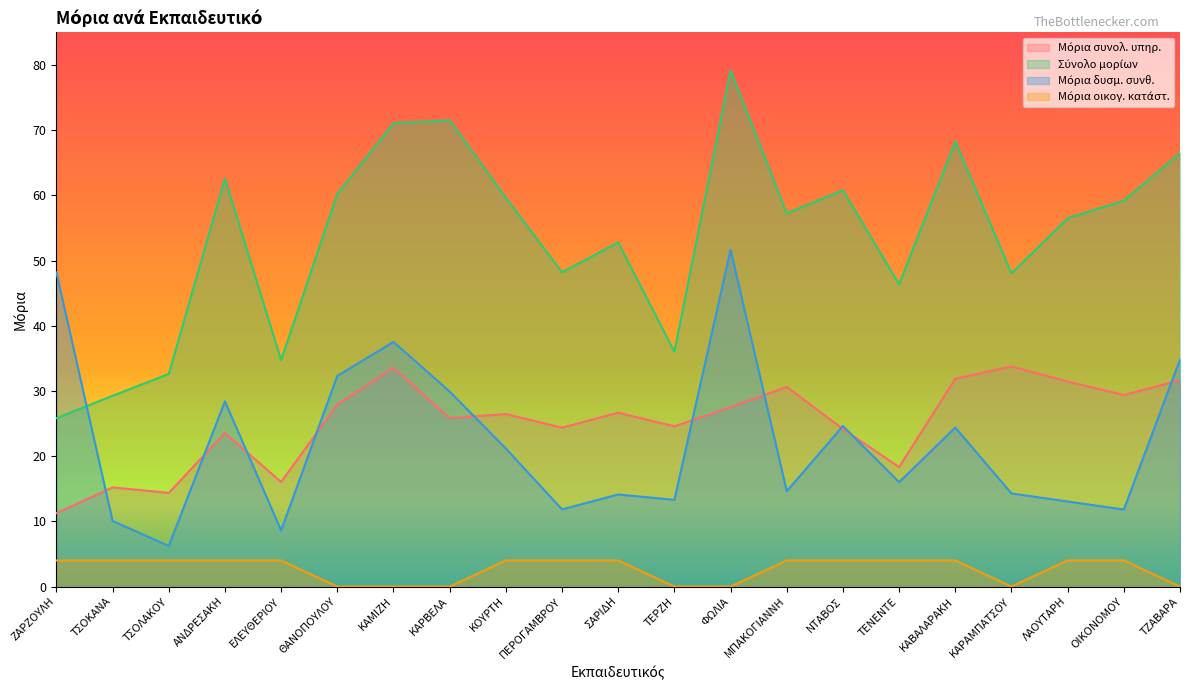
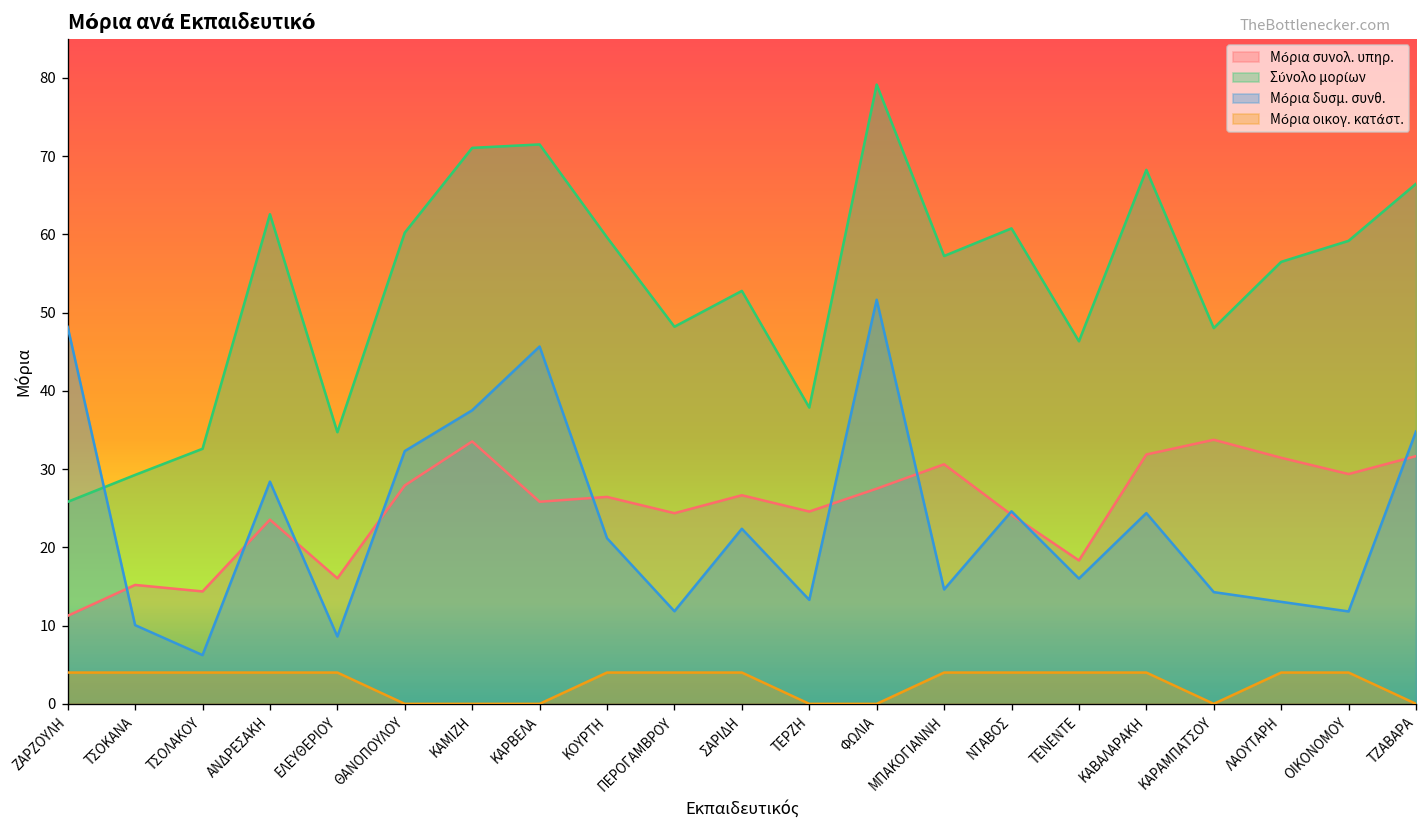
  {
    "Σύνολο μορίων": {
      "ΖΑΡΖΟΥΛΗ": 26,
      "ΤΣΟΚΑΝΑ": 29,
      "ΤΣΟΛΑΚΟΥ": 33,
      "ΑΝΔΡΕΣΑΚΗ": 63,
      "ΕΛΕΥΘΕΡΙΟΥ": 35,
      "ΘΑΝΟΠΟΥΛΟΥ": 60,
      "ΚΑΜΙΖΗ": 71,
      "ΚΑΡΒΕΛΑ": 72,
      "ΚΟΥΡΤΗ": 60,
      "ΠΕΡΟΓΑΜΒΡΟΥ": 48,
      "ΣΑΡΙΔΗ": 53,
-     "ΤΕΡΖΗ": 36,
+     "ΤΕΡΖΗ": 38,
      "ΦΩΛΙΑ": 79,
      "ΜΠΑΚΟΓΙΑΝΝΗ": 57,
      "ΝΤΑΒΟΣ": 61,
      "ΤΕΝΕΝΤΕ": 46,
      "ΚΑΒΑΛΑΡΑΚΗ": 68,
      "ΚΑΡΑΜΠΑΤΣΟΥ": 48,
      "ΛΑΟΥΤΑΡΗ": 56,
      "ΟΙΚΟΝΟΜΟΥ": 59,
      "ΤΖΑΒΑΡΑ": 66
    },
    "Μόρια δυσμ. συνθ.": {
      "ΖΑΡΖΟΥΛΗ": 48,
      "ΤΣΟΚΑΝΑ": 10,
      "ΤΣΟΛΑΚΟΥ": 6,
      "ΑΝΔΡΕΣΑΚΗ": 28,
      "ΕΛΕΥΘΕΡΙΟΥ": 9,
      "ΘΑΝΟΠΟΥΛΟΥ": 32,
      "ΚΑΜΙΖΗ": 38,
-     "ΚΑΡΒΕΛΑ": 30,
+     "ΚΑΡΒΕΛΑ": 46,
      "ΚΟΥΡΤΗ": 21,
      "ΠΕΡΟΓΑΜΒΡΟΥ": 12,
-     "ΣΑΡΙΔΗ": 14,
+     "ΣΑΡΙΔΗ": 22,
      "ΤΕΡΖΗ": 13,
      "ΦΩΛΙΑ": 52,
      "ΜΠΑΚΟΓΙΑΝΝΗ": 15,
      "ΝΤΑΒΟΣ": 25,
      "ΤΕΝΕΝΤΕ": 16,
      "ΚΑΒΑΛΑΡΑΚΗ": 24,
      "ΚΑΡΑΜΠΑΤΣΟΥ": 14,
      "ΛΑΟΥΤΑΡΗ": 13,
      "ΟΙΚΟΝΟΜΟΥ": 12,
      "ΤΖΑΒΑΡΑ": 35
    }
  }
